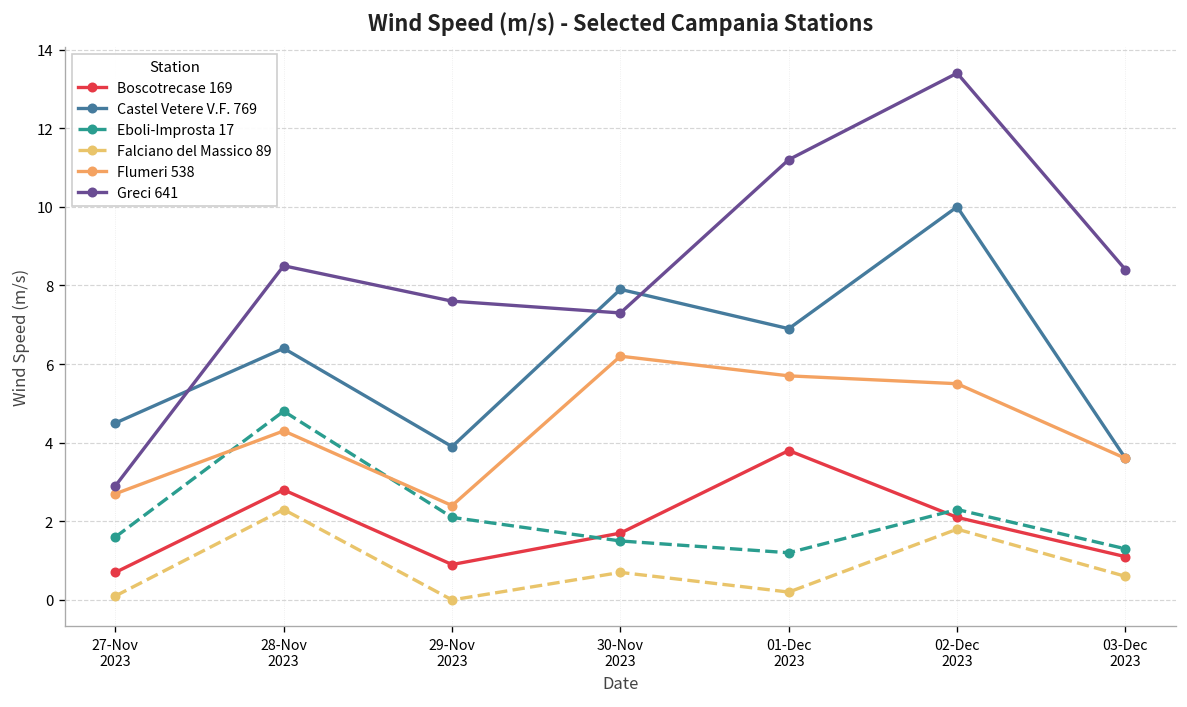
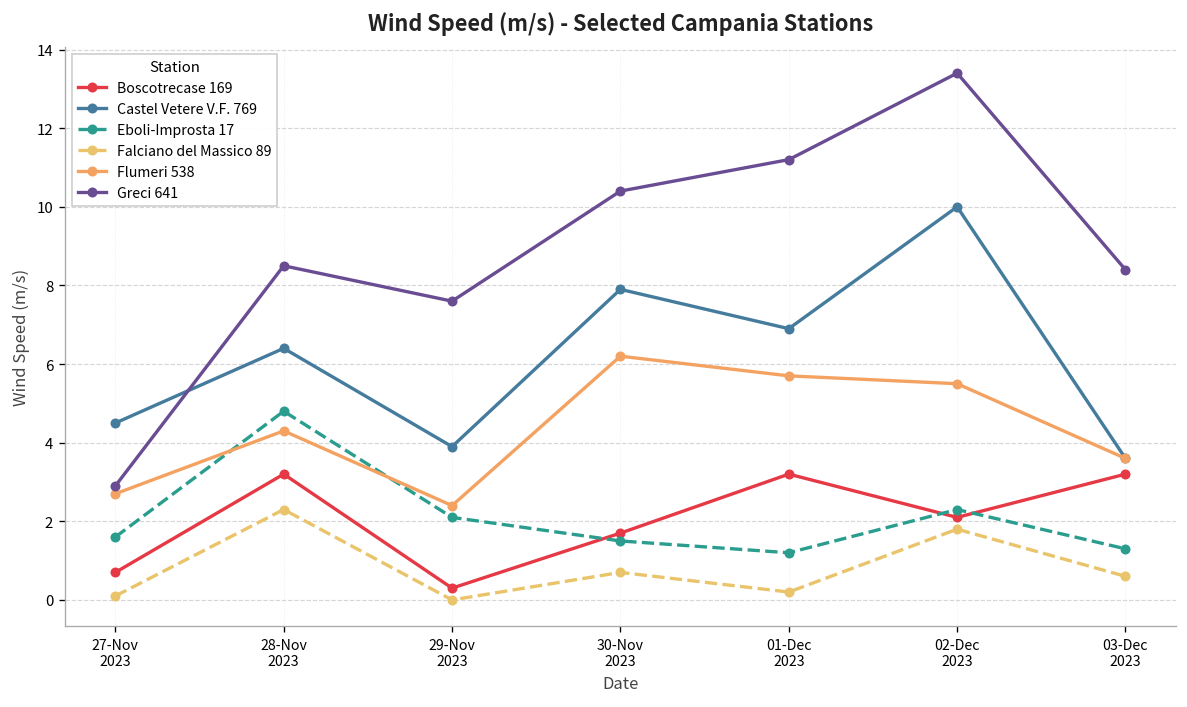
  {
    "Boscotrecase 169": {
      "27-Nov 2023": 0.7,
-     "28-Nov 2023": 2.8,
-     "29-Nov 2023": 0.9,
+     "28-Nov 2023": 3.2,
+     "29-Nov 2023": 0.3,
      "30-Nov 2023": 1.7,
-     "01-Dec 2023": 3.8,
+     "01-Dec 2023": 3.2,
      "02-Dec 2023": 2.1,
-     "03-Dec 2023": 1.1
+     "03-Dec 2023": 3.2
    },
    "Greci 641": {
      "27-Nov 2023": 2.9,
      "28-Nov 2023": 8.5,
      "29-Nov 2023": 7.6,
-     "30-Nov 2023": 7.3,
+     "30-Nov 2023": 10.4,
      "01-Dec 2023": 11.2,
      "02-Dec 2023": 13.4,
      "03-Dec 2023": 8.4
    }
  }
